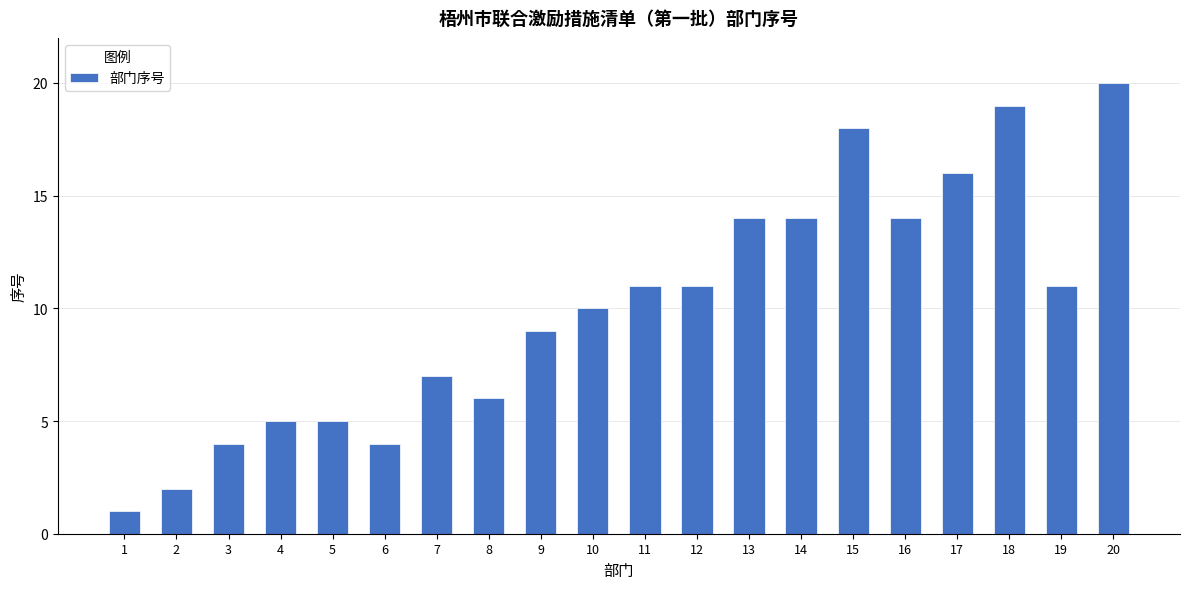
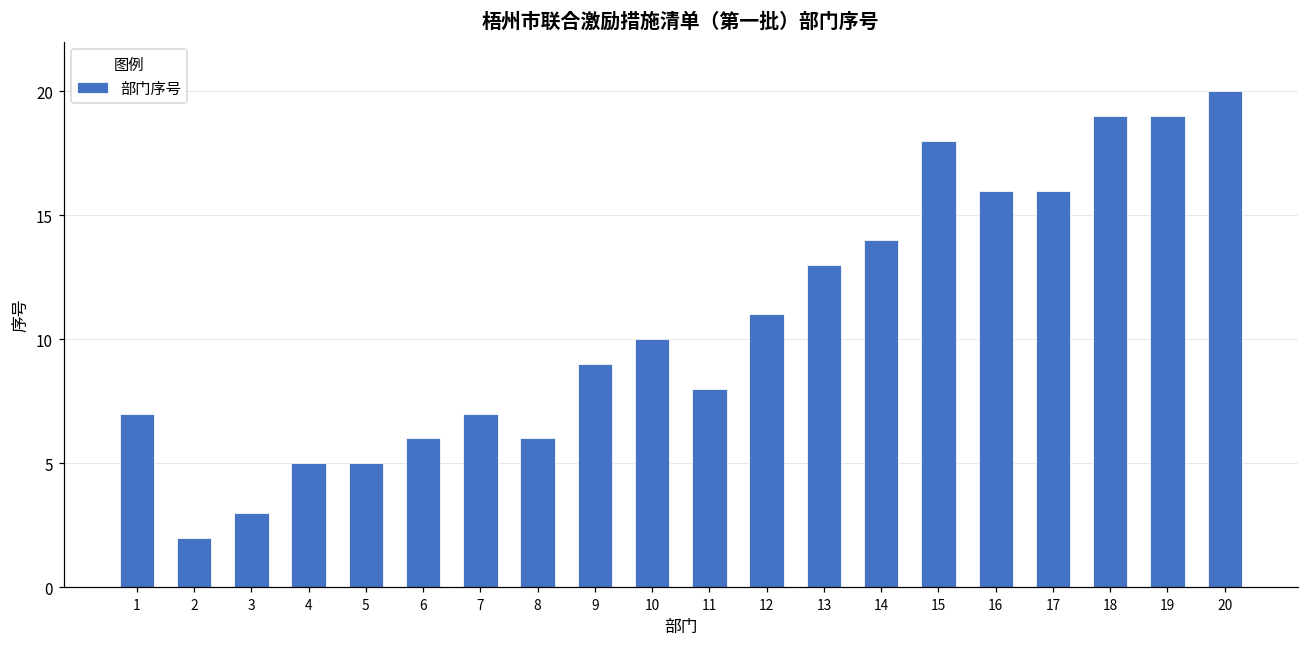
  {
-   "1": 1,
+   "1": 7,
    "2": 2,
-   "3": 4,
+   "3": 3,
    "4": 5,
    "5": 5,
-   "6": 4,
+   "6": 6,
    "7": 7,
    "8": 6,
    "9": 9,
    "10": 10,
-   "11": 11,
+   "11": 8,
    "12": 11,
-   "13": 14,
+   "13": 13,
    "14": 14,
    "15": 18,
-   "16": 14,
+   "16": 16,
    "17": 16,
    "18": 19,
-   "19": 11,
+   "19": 19,
    "20": 20
  }
